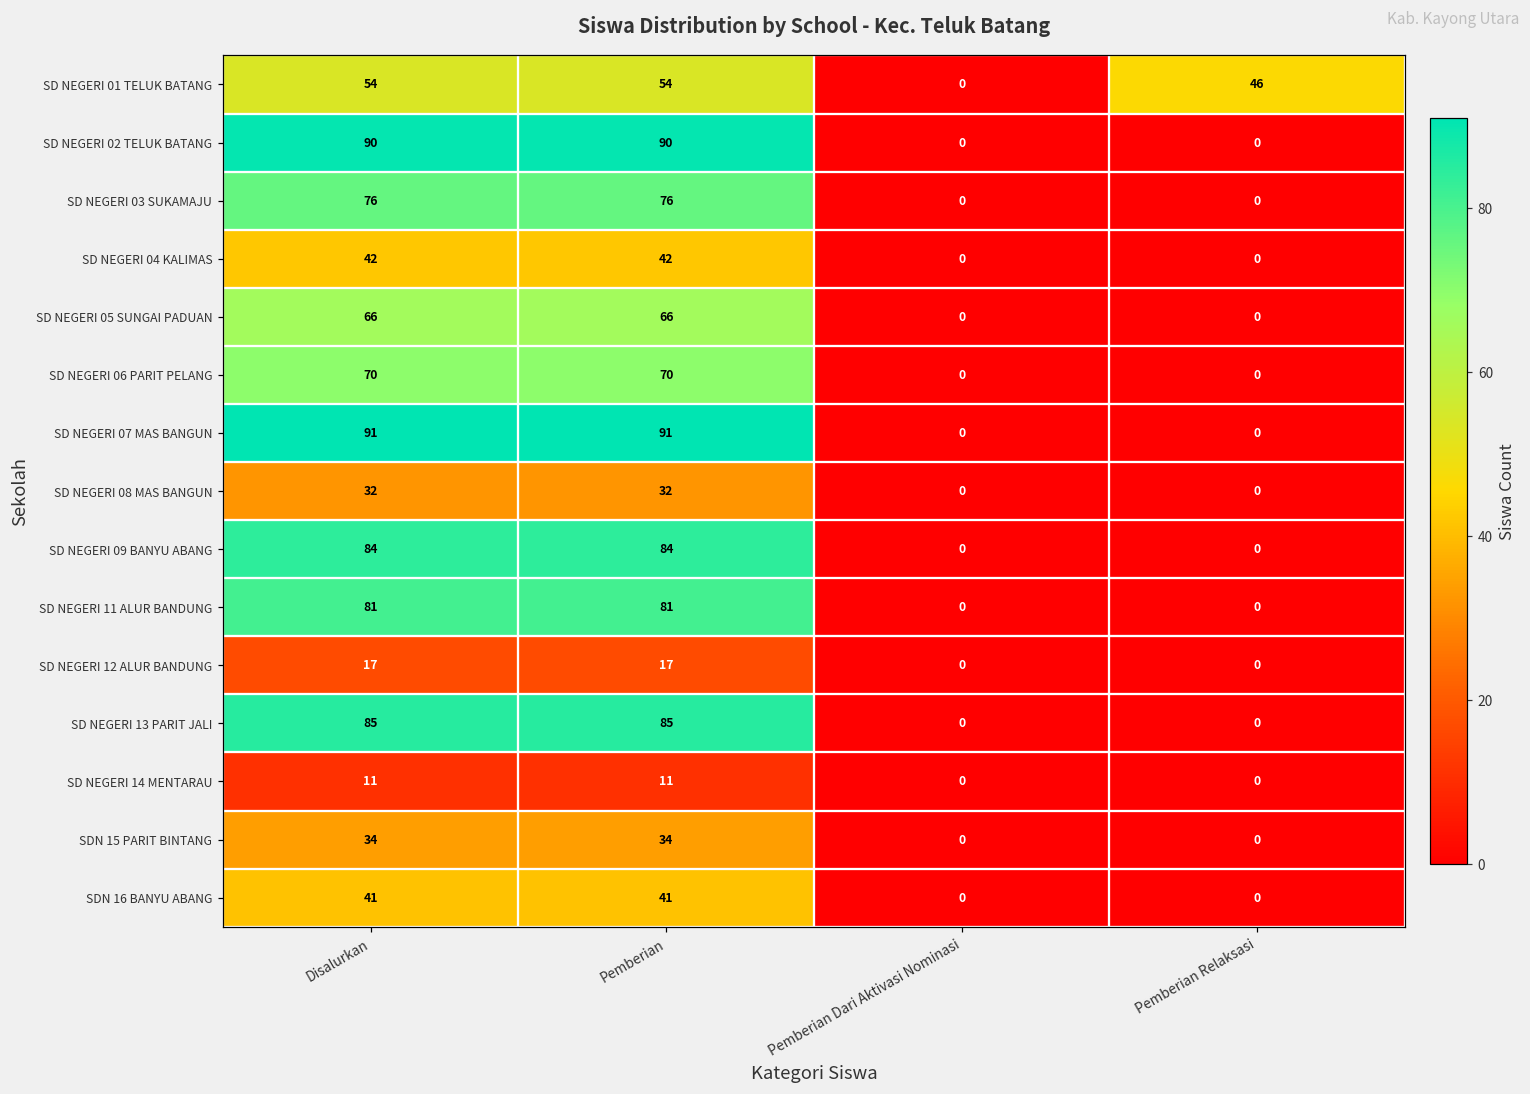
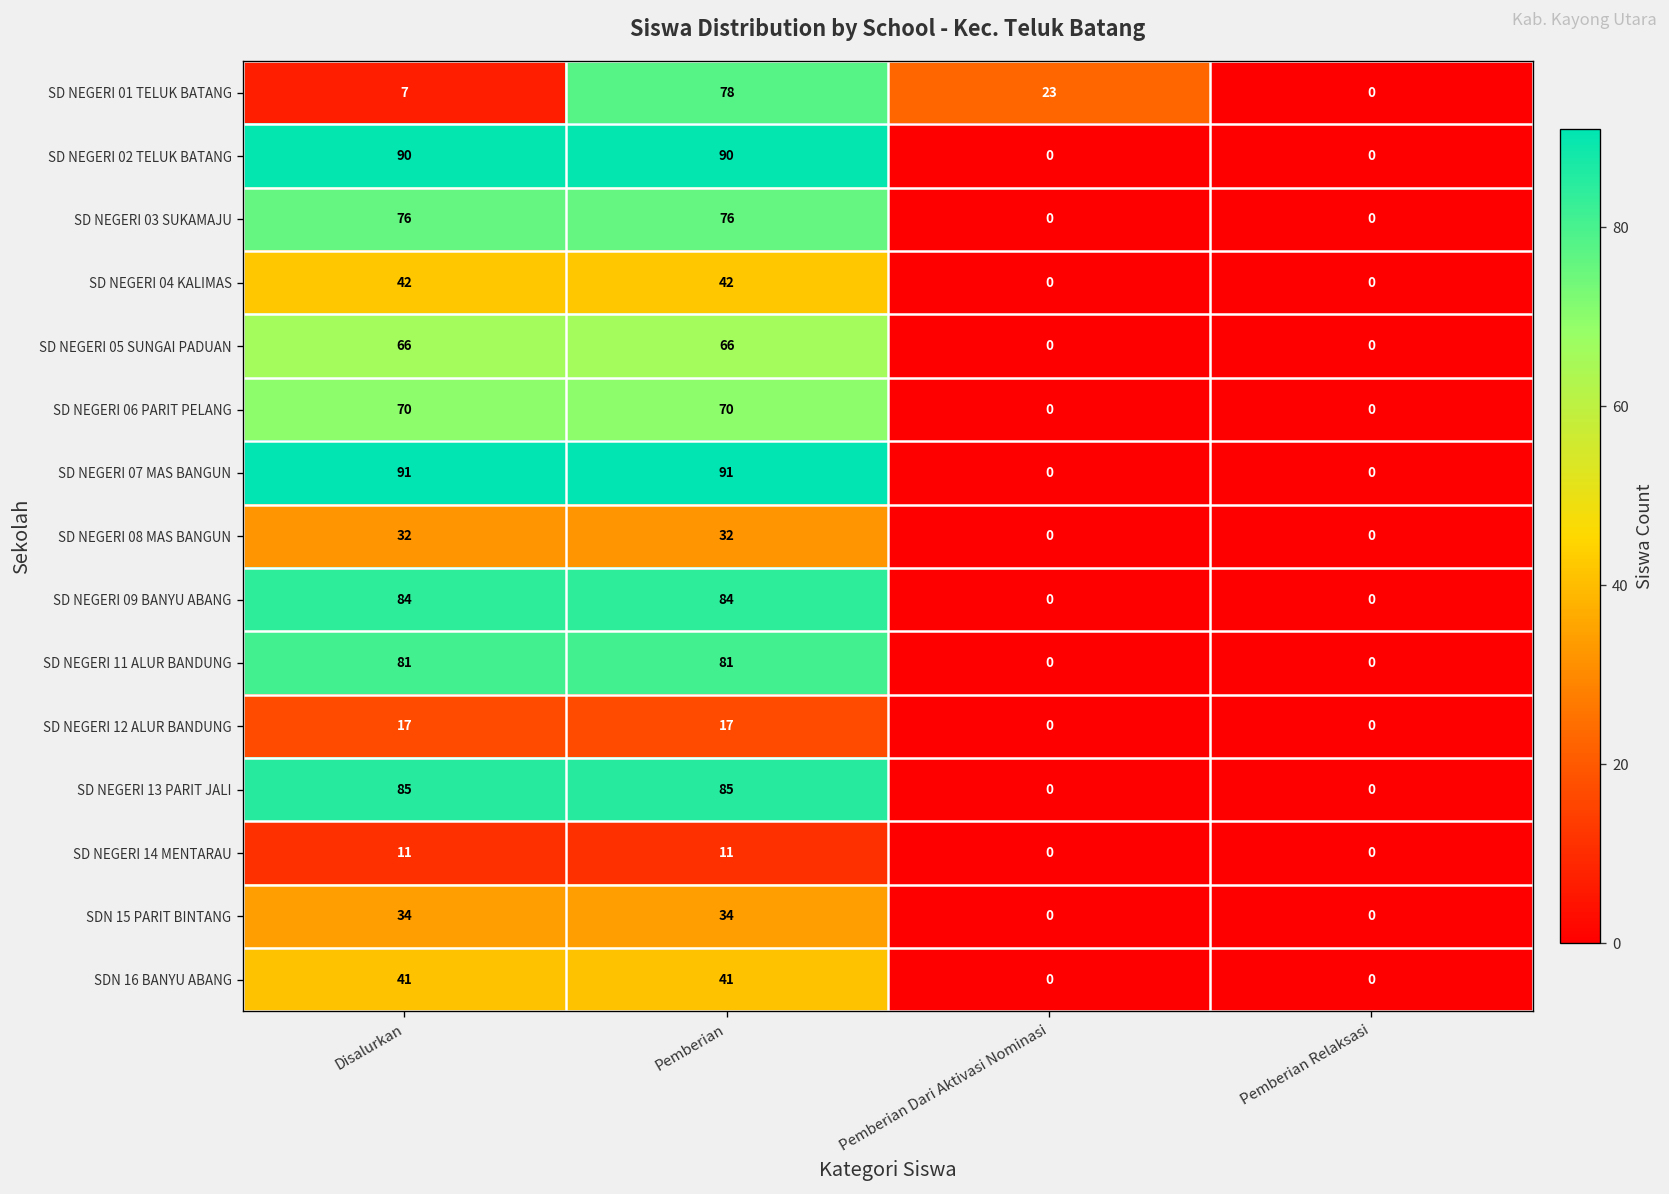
  {
    "SD NEGERI 01 TELUK BATANG": {
-     "Disalurkan": 54,
-     "Pemberian": 54,
-     "Pemberian Dari Aktivasi Nominasi": 0,
-     "Pemberian Relaksasi": 46
+     "Disalurkan": 7,
+     "Pemberian": 78,
+     "Pemberian Dari Aktivasi Nominasi": 23,
+     "Pemberian Relaksasi": 0
    },
    "SD NEGERI 02 TELUK BATANG": {
      "Disalurkan": 90,
      "Pemberian": 90,
      "Pemberian Dari Aktivasi Nominasi": 0,
      "Pemberian Relaksasi": 0
    },
    "SD NEGERI 03 SUKAMAJU": {
      "Disalurkan": 76,
      "Pemberian": 76,
      "Pemberian Dari Aktivasi Nominasi": 0,
      "Pemberian Relaksasi": 0
    },
    "SD NEGERI 04 KALIMAS": {
      "Disalurkan": 42,
      "Pemberian": 42,
      "Pemberian Dari Aktivasi Nominasi": 0,
      "Pemberian Relaksasi": 0
    },
    "SD NEGERI 05 SUNGAI PADUAN": {
      "Disalurkan": 66,
      "Pemberian": 66,
      "Pemberian Dari Aktivasi Nominasi": 0,
      "Pemberian Relaksasi": 0
    },
    "SD NEGERI 06 PARIT PELANG": {
      "Disalurkan": 70,
      "Pemberian": 70,
      "Pemberian Dari Aktivasi Nominasi": 0,
      "Pemberian Relaksasi": 0
    },
    "SD NEGERI 07 MAS BANGUN": {
      "Disalurkan": 91,
      "Pemberian": 91,
      "Pemberian Dari Aktivasi Nominasi": 0,
      "Pemberian Relaksasi": 0
    },
    "SD NEGERI 08 MAS BANGUN": {
      "Disalurkan": 32,
      "Pemberian": 32,
      "Pemberian Dari Aktivasi Nominasi": 0,
      "Pemberian Relaksasi": 0
    },
    "SD NEGERI 09 BANYU ABANG": {
      "Disalurkan": 84,
      "Pemberian": 84,
      "Pemberian Dari Aktivasi Nominasi": 0,
      "Pemberian Relaksasi": 0
    },
    "SD NEGERI 11 ALUR BANDUNG": {
      "Disalurkan": 81,
      "Pemberian": 81,
      "Pemberian Dari Aktivasi Nominasi": 0,
      "Pemberian Relaksasi": 0
    },
    "SD NEGERI 12 ALUR BANDUNG": {
      "Disalurkan": 17,
      "Pemberian": 17,
      "Pemberian Dari Aktivasi Nominasi": 0,
      "Pemberian Relaksasi": 0
    },
    "SD NEGERI 13 PARIT JALI": {
      "Disalurkan": 85,
      "Pemberian": 85,
      "Pemberian Dari Aktivasi Nominasi": 0,
      "Pemberian Relaksasi": 0
    },
    "SD NEGERI 14 MENTARAU": {
      "Disalurkan": 11,
      "Pemberian": 11,
      "Pemberian Dari Aktivasi Nominasi": 0,
      "Pemberian Relaksasi": 0
    },
    "SDN 15 PARIT BINTANG": {
      "Disalurkan": 34,
      "Pemberian": 34,
      "Pemberian Dari Aktivasi Nominasi": 0,
      "Pemberian Relaksasi": 0
    },
    "SDN 16 BANYU ABANG": {
      "Disalurkan": 41,
      "Pemberian": 41,
      "Pemberian Dari Aktivasi Nominasi": 0,
      "Pemberian Relaksasi": 0
    }
  }
